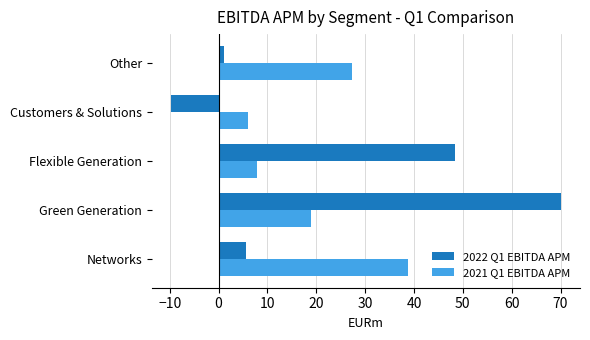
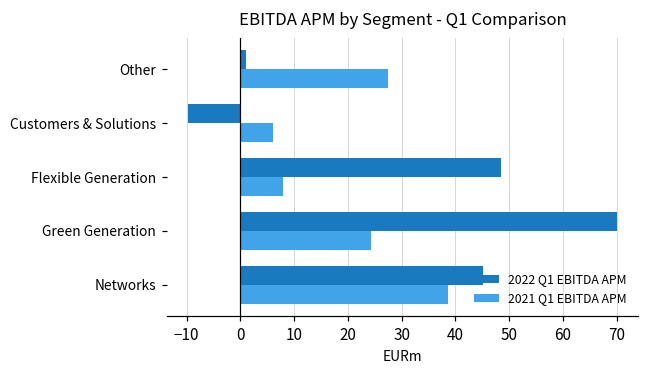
  {
    "2022 Q1 EBITDA APM": {
      "Other": 1,
      "Customers & Solutions": -10,
      "Flexible Generation": 48,
      "Green Generation": 70,
-     "Networks": 6
+     "Networks": 45
    },
    "2021 Q1 EBITDA APM": {
      "Other": 27,
      "Customers & Solutions": 6,
      "Flexible Generation": 8,
-     "Green Generation": 19,
+     "Green Generation": 24,
      "Networks": 39
    }
  }
